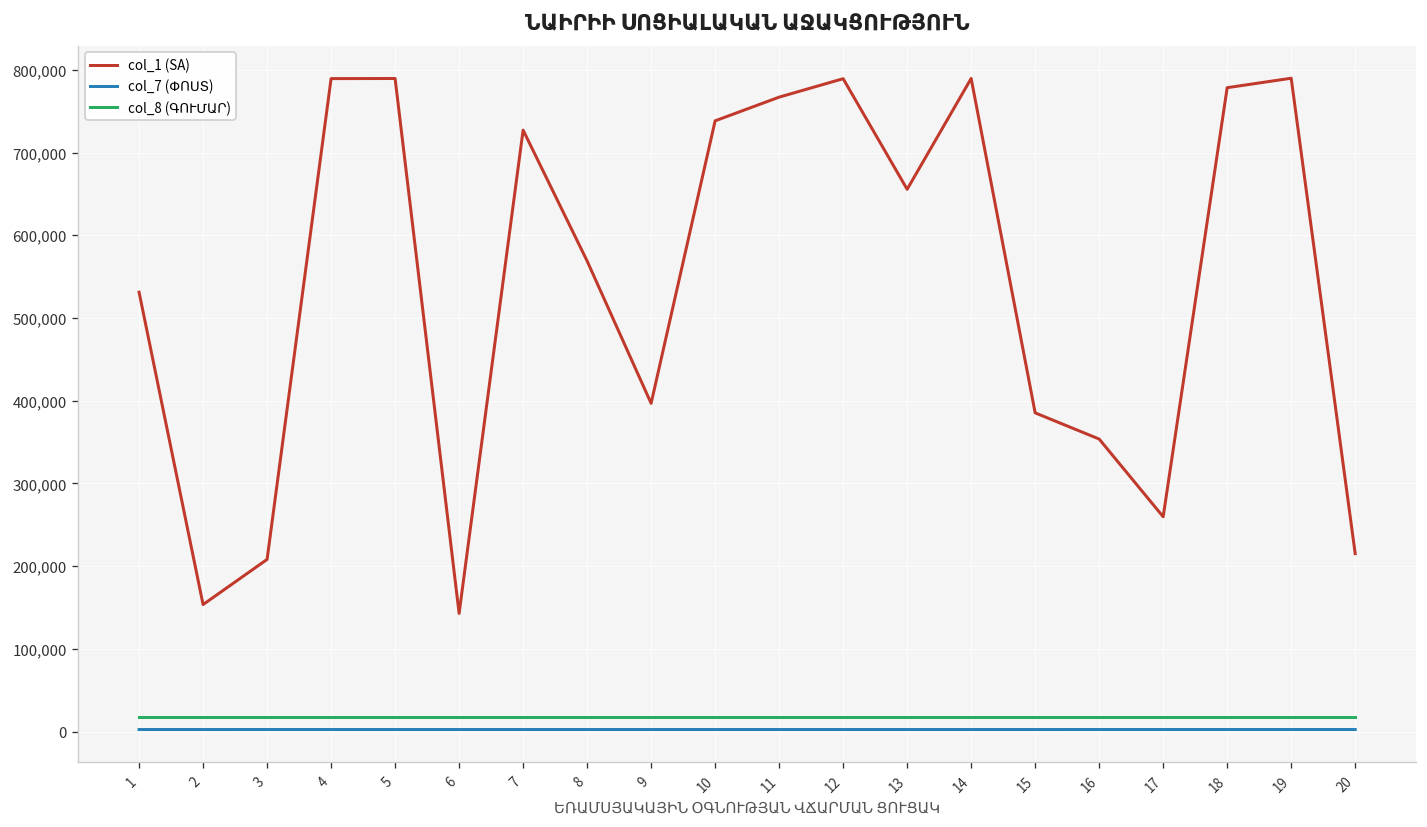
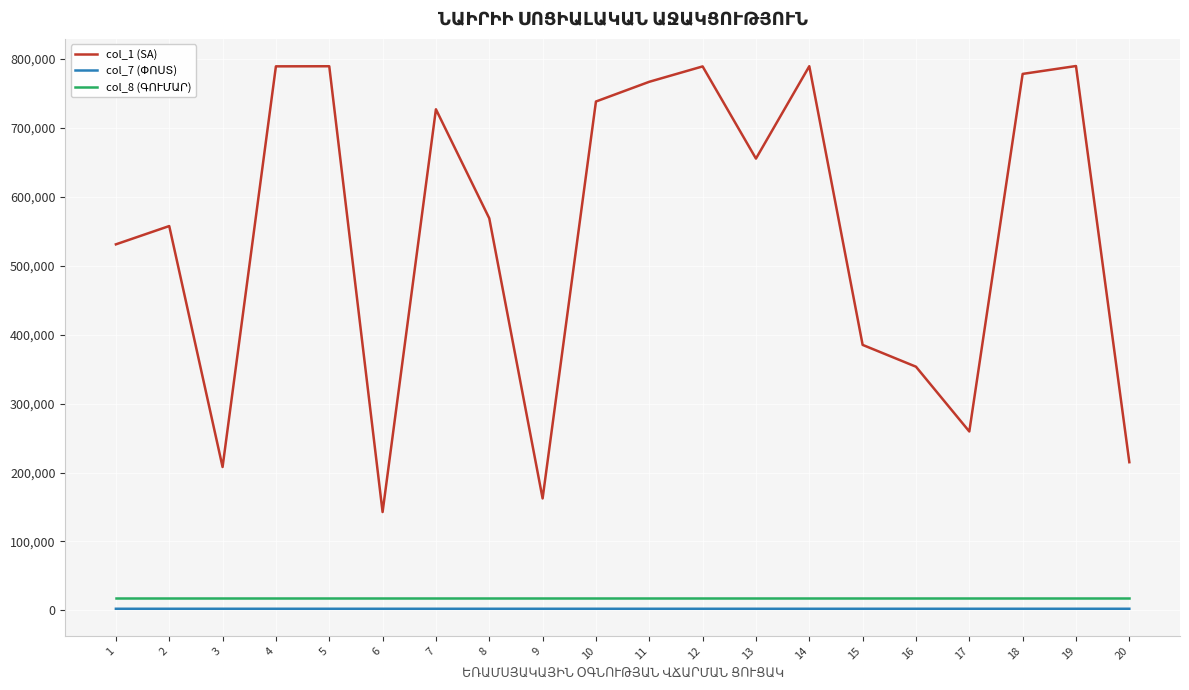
  {
    "col_1 (SA)": {
      "1": "530,000",
-     "2": "150,000",
+     "2": "560,000",
      "3": "210,000",
      "4": "790,000",
      "5": "790,000",
      "6": "140,000",
      "7": "730,000",
      "8": "570,000",
-     "9": "400,000",
+     "9": "160,000",
      "10": "740,000",
      "11": "770,000",
      "12": "790,000",
      "13": "660,000",
      "14": "790,000",
      "15": "390,000",
      "16": "350,000",
      "17": "260,000",
      "18": "780,000",
      "19": "790,000",
      "20": "220,000"
    },
    "col_7 (ՓՈՍՏ)": {
      "1": "0",
      "2": "0",
      "3": "0",
      "4": "0",
      "5": "0",
      "6": "0",
      "7": "0",
      "8": "0",
      "9": "0",
      "10": "0",
      "11": "0",
      "12": "0",
      "13": "0",
      "14": "0",
      "15": "0",
      "16": "0",
      "17": "0",
      "18": "0",
      "19": "0",
      "20": "0"
    },
    "col_8 (ԳՈՒՄԱՐ)": {
      "1": "20,000",
      "2": "20,000",
      "3": "20,000",
      "4": "20,000",
      "5": "20,000",
      "6": "20,000",
      "7": "20,000",
      "8": "20,000",
      "9": "20,000",
      "10": "20,000",
      "11": "20,000",
      "12": "20,000",
      "13": "20,000",
      "14": "20,000",
      "15": "20,000",
      "16": "20,000",
      "17": "20,000",
      "18": "20,000",
      "19": "20,000",
      "20": "20,000"
    }
  }
